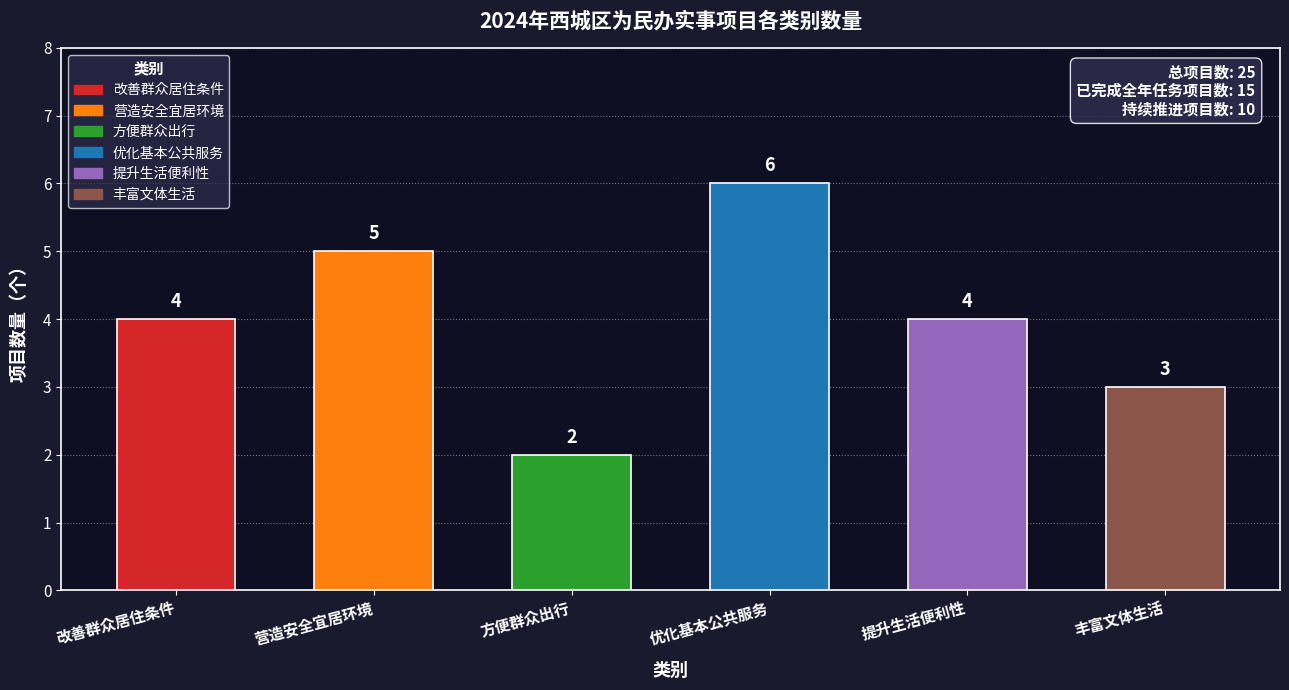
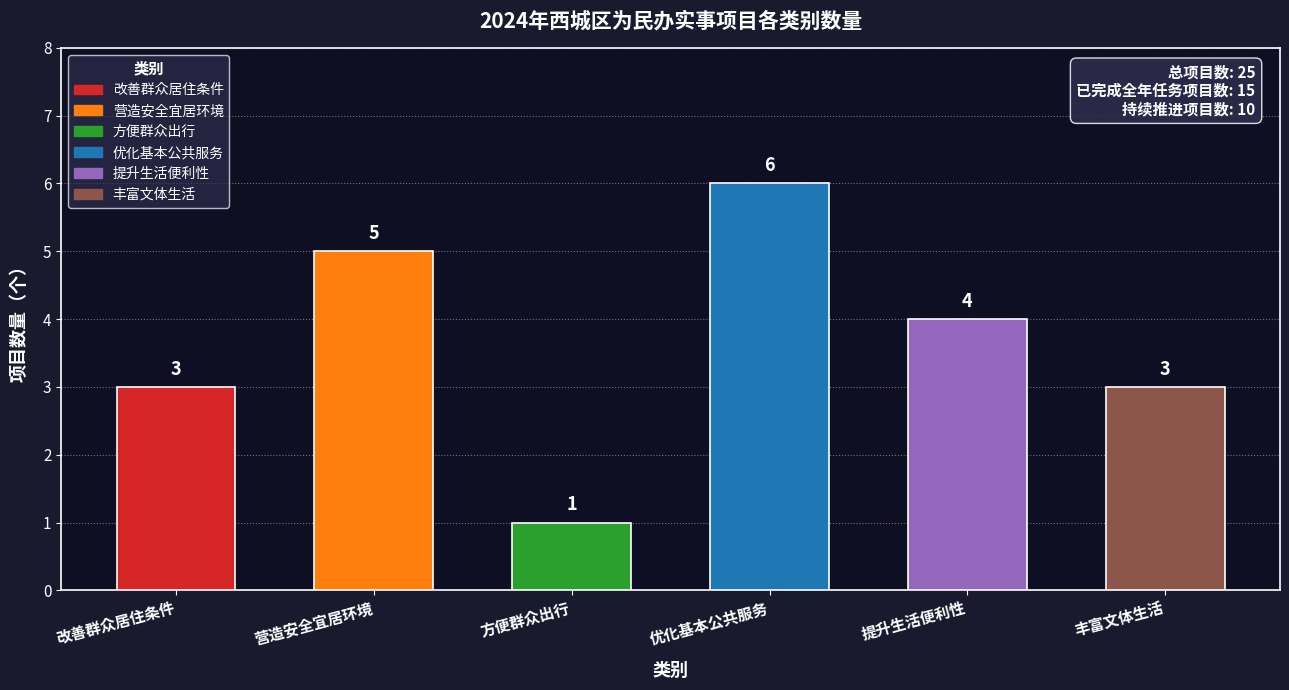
  {
-   "改善群众居住条件": 4,
+   "改善群众居住条件": 3,
    "营造安全宜居环境": 5,
-   "方便群众出行": 2,
+   "方便群众出行": 1,
    "优化基本公共服务": 6,
    "提升生活便利性": 4,
    "丰富文体生活": 3
  }
